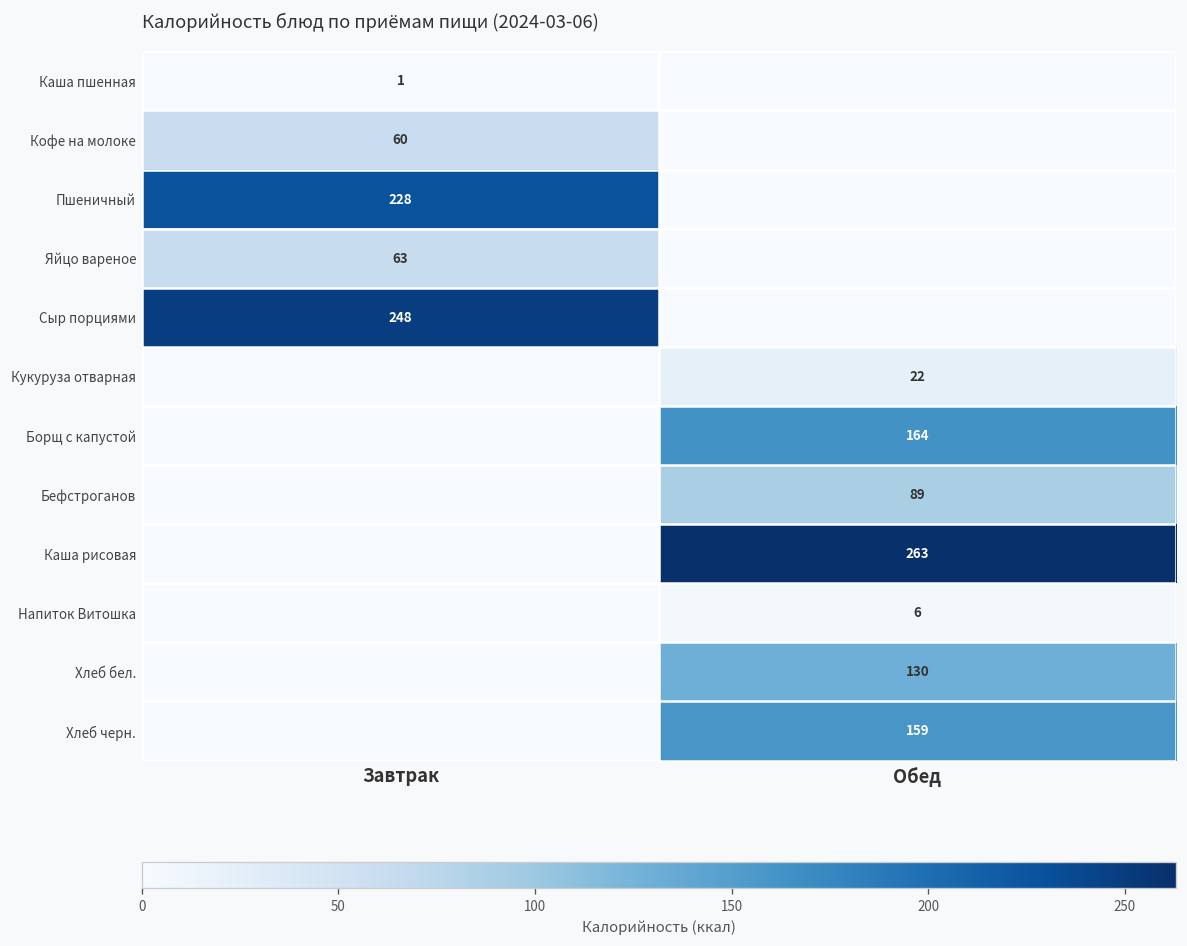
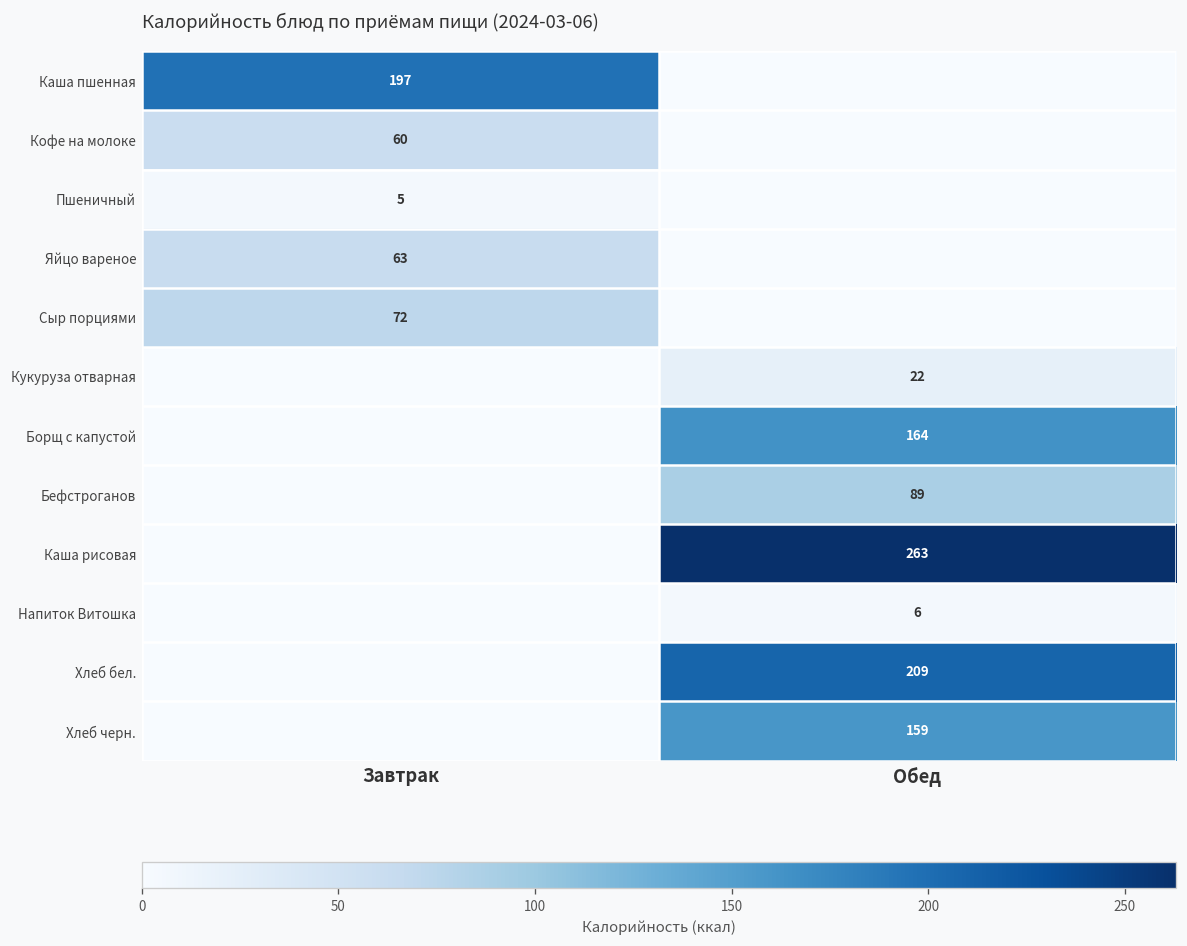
  {
    "Каша пшенная": {
-     "Завтрак": 1
+     "Завтрак": 197
    },
    "Кофе на молоке": {
      "Завтрак": 60
    },
    "Пшеничный": {
-     "Завтрак": 228
+     "Завтрак": 5
    },
    "Яйцо вареное": {
      "Завтрак": 63
    },
    "Сыр порциями": {
-     "Завтрак": 248
+     "Завтрак": 72
    },
    "Кукуруза отварная": {
      "Обед": 22
    },
    "Борщ с капустой": {
      "Обед": 164
    },
    "Бефстроганов": {
      "Обед": 89
    },
    "Каша рисовая": {
      "Обед": 263
    },
    "Напиток Витошка": {
      "Обед": 6
    },
    "Хлеб бел.": {
-     "Обед": 130
+     "Обед": 209
    },
    "Хлеб черн.": {
      "Обед": 159
    }
  }
